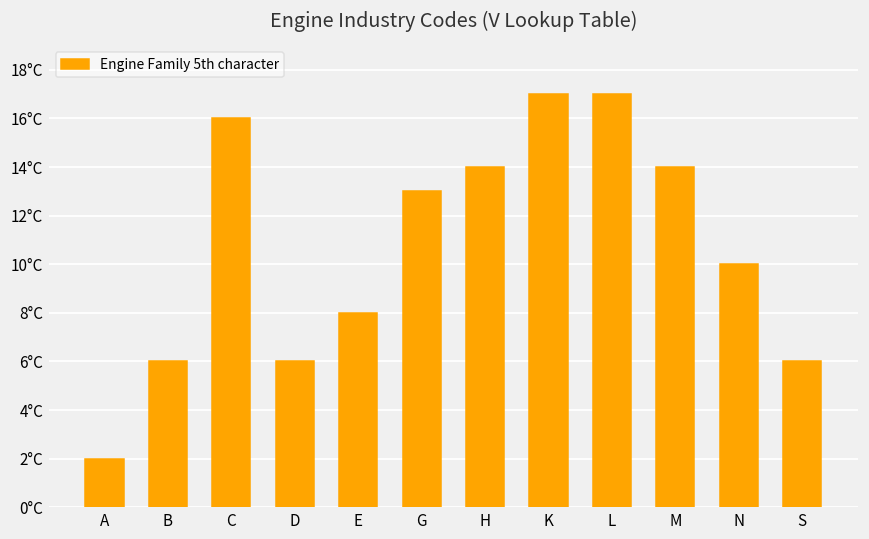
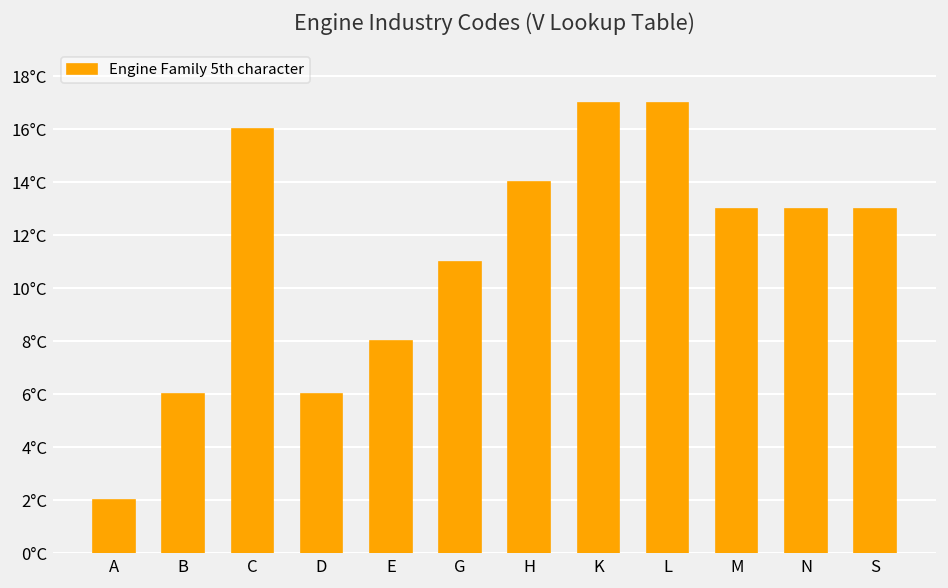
  {
    "A": "2°C",
    "B": "6°C",
    "C": "16°C",
    "D": "6°C",
    "E": "8°C",
-   "G": "13°C",
+   "G": "11°C",
    "H": "14°C",
    "K": "17°C",
    "L": "17°C",
-   "M": "14°C",
-   "N": "10°C",
-   "S": "6°C"
+   "M": "13°C",
+   "N": "13°C",
+   "S": "13°C"
  }
